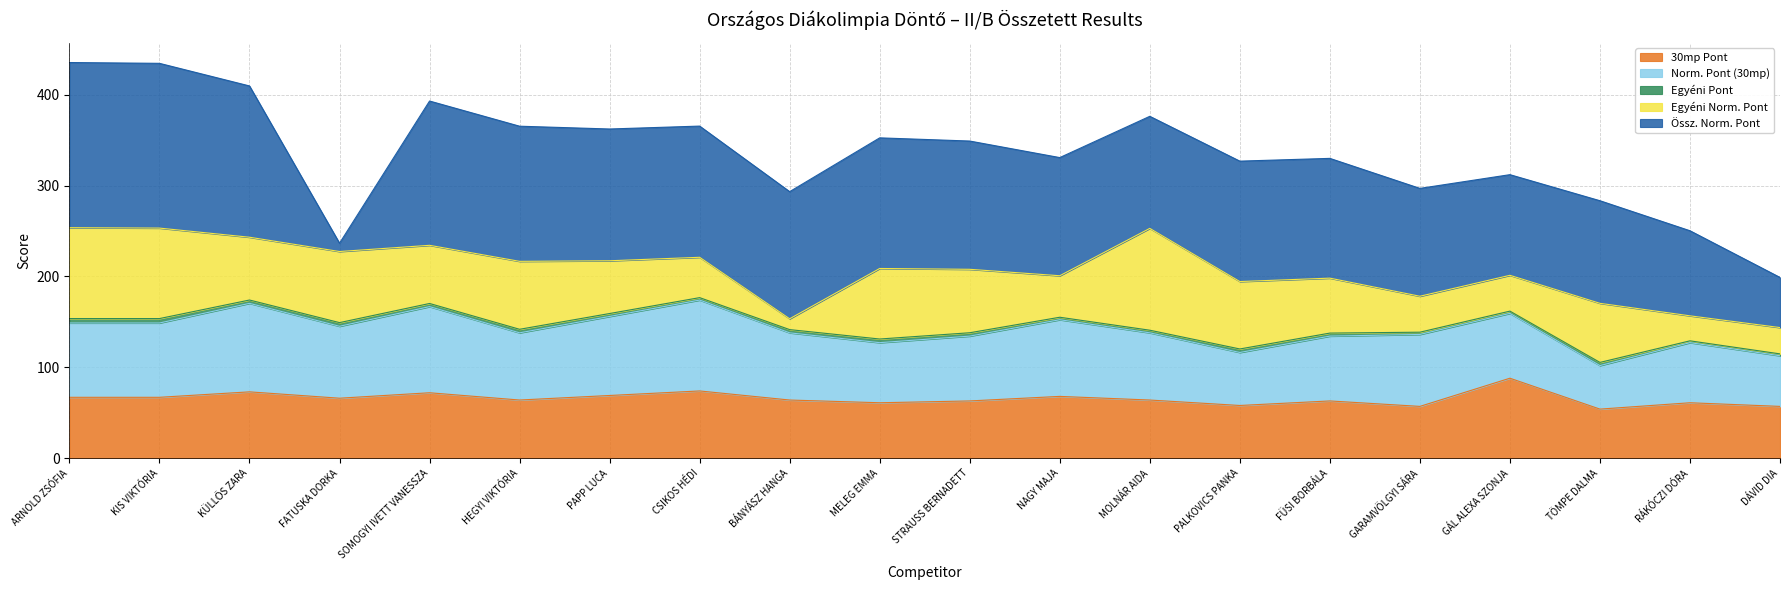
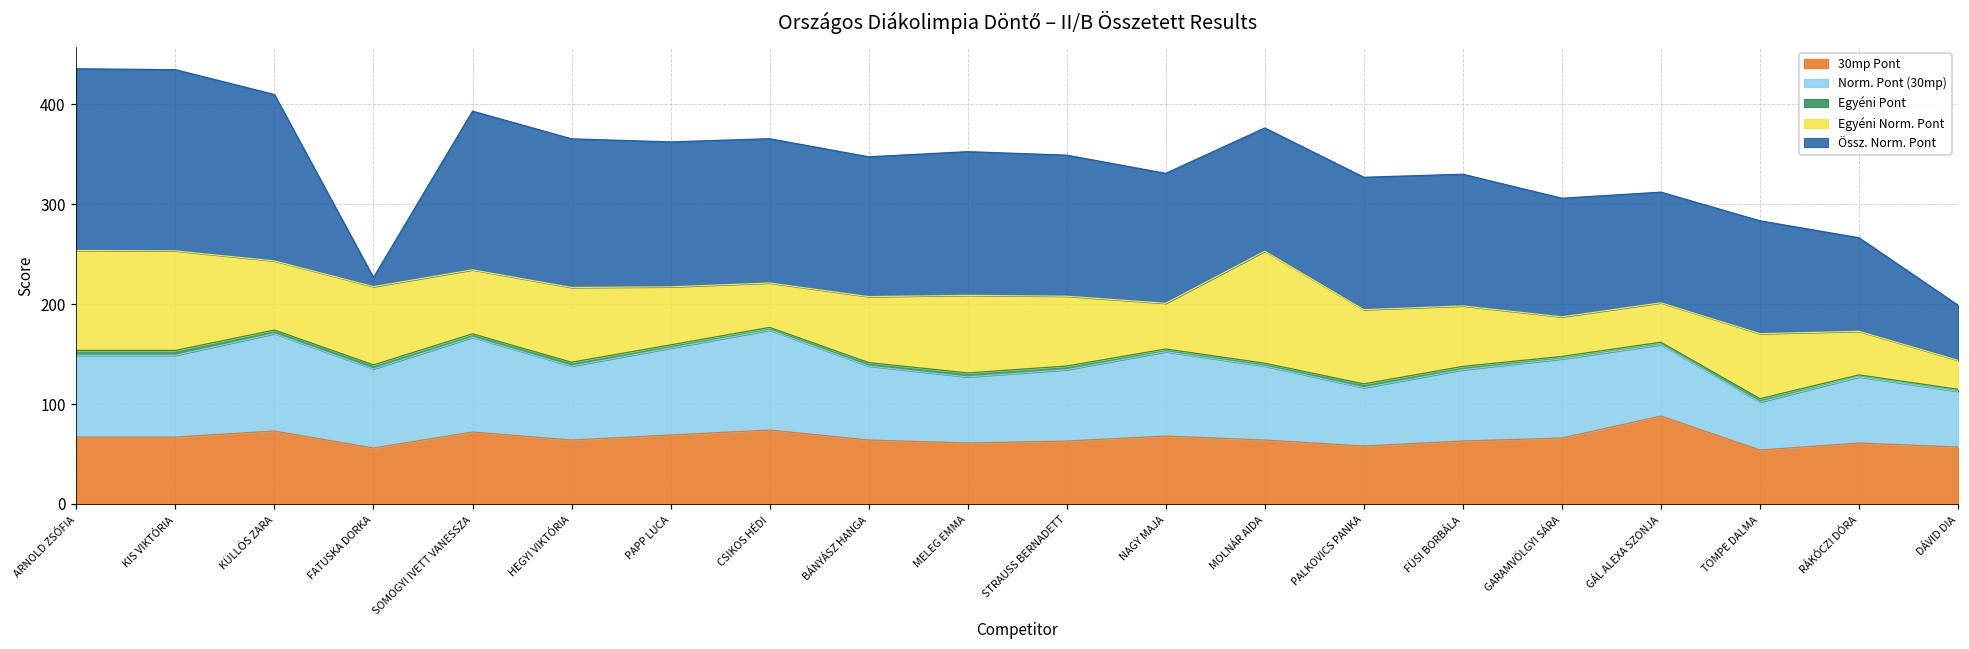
  {
    "30mp Pont": {
      "ARNOLD ZSÓFIA": 70,
      "KIS VIKTÓRIA": 70,
      "KÜLLŐS ZARA": 70,
-     "FATUSKA DORKA": 70,
+     "FATUSKA DORKA": 60,
      "SOMOGYI IVETT VANESSZA": 70,
      "HEGYI VIKTÓRIA": 60,
      "PAPP LUCA": 70,
      "CSIKOS HÉDI": 70,
      "BÁNYÁSZ HANGA": 60,
      "MELEG EMMA": 60,
      "STRAUSS BERNADETT": 60,
      "NAGY MAJA": 70,
      "MOLNÁR AIDA": 60,
      "PALKOVICS PANKA": 60,
      "FÜSI BORBÁLA": 60,
-     "GARAMVÖLGYI SÁRA": 60,
+     "GARAMVÖLGYI SÁRA": 70,
      "GÁL ALEXA SZONJA": 90,
      "TÖMPE DALMA": 50,
      "RÁKÓCZI DÓRA": 60,
      "DÁVID DIA": 60
    },
    "Norm. Pont (30mp)": {
      "ARNOLD ZSÓFIA": 80,
      "KIS VIKTÓRIA": 80,
      "KÜLLŐS ZARA": 100,
      "FATUSKA DORKA": 80,
      "SOMOGYI IVETT VANESSZA": 90,
      "HEGYI VIKTÓRIA": 70,
      "PAPP LUCA": 90,
      "BÁNYÁSZ HANGA": 70,
      "MELEG EMMA": 70,
      "STRAUSS BERNADETT": 70,
      "MOLNÁR AIDA": 70,
      "PALKOVICS PANKA": 60,
      "FÜSI BORBÁLA": 70,
      "TÖMPE DALMA": 50
    },
    "Egyéni Pont": {
      "ARNOLD ZSÓFIA": 0,
      "KIS VIKTÓRIA": 0,
      "KÜLLŐS ZARA": 0,
      "FATUSKA DORKA": 0,
      "SOMOGYI IVETT VANESSZA": 0,
      "HEGYI VIKTÓRIA": 0,
      "PAPP LUCA": 0,
      "BÁNYÁSZ HANGA": 0,
      "MELEG EMMA": 0,
      "STRAUSS BERNADETT": 0,
      "MOLNÁR AIDA": 0,
      "PALKOVICS PANKA": 0,
      "FÜSI BORBÁLA": 0,
      "TÖMPE DALMA": 0
    },
    "Egyéni Norm. Pont": {
      "ARNOLD ZSÓFIA": 100,
      "KIS VIKTÓRIA": 100,
      "KÜLLŐS ZARA": 70,
      "FATUSKA DORKA": 80,
      "SOMOGYI IVETT VANESSZA": 60,
      "HEGYI VIKTÓRIA": 70,
      "PAPP LUCA": 60,
      "CSIKOS HÉDI": 40,
-     "BÁNYÁSZ HANGA": 10,
+     "BÁNYÁSZ HANGA": 70,
      "MELEG EMMA": 80,
      "STRAUSS BERNADETT": 70,
      "NAGY MAJA": 50,
      "MOLNÁR AIDA": 110,
      "PALKOVICS PANKA": 70,
      "FÜSI BORBÁLA": 60,
      "GARAMVÖLGYI SÁRA": 40,
      "GÁL ALEXA SZONJA": 40,
      "TÖMPE DALMA": 70,
-     "RÁKÓCZI DÓRA": 30,
+     "RÁKÓCZI DÓRA": 40,
      "DÁVID DIA": 30
    },
    "Össz. Norm. Pont": {
      "ARNOLD ZSÓFIA": 180,
      "KIS VIKTÓRIA": 180,
      "KÜLLŐS ZARA": 170,
      "FATUSKA DORKA": 10,
      "SOMOGYI IVETT VANESSZA": 160,
      "HEGYI VIKTÓRIA": 150,
      "PAPP LUCA": 150,
      "CSIKOS HÉDI": 140,
      "BÁNYÁSZ HANGA": 140,
      "MELEG EMMA": 140,
      "STRAUSS BERNADETT": 140,
      "NAGY MAJA": 130,
      "MOLNÁR AIDA": 120,
      "PALKOVICS PANKA": 130,
      "FÜSI BORBÁLA": 130,
      "GARAMVÖLGYI SÁRA": 120,
      "GÁL ALEXA SZONJA": 110,
      "TÖMPE DALMA": 110,
      "RÁKÓCZI DÓRA": 90,
      "DÁVID DIA": 60
    }
  }
